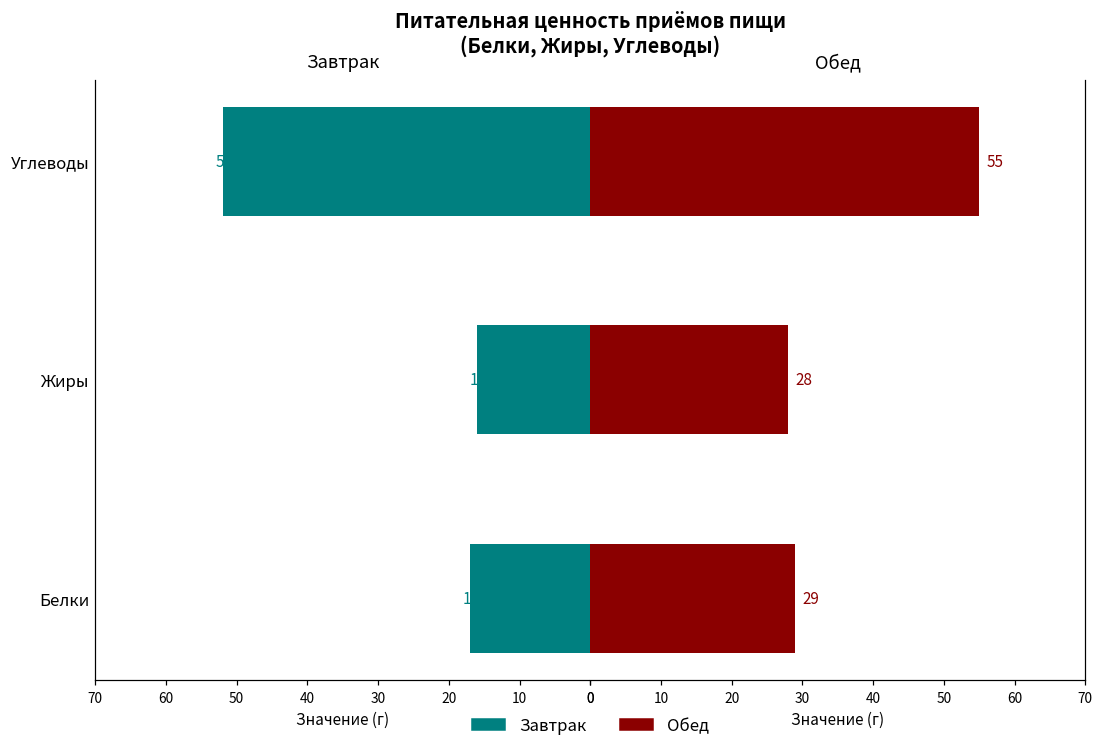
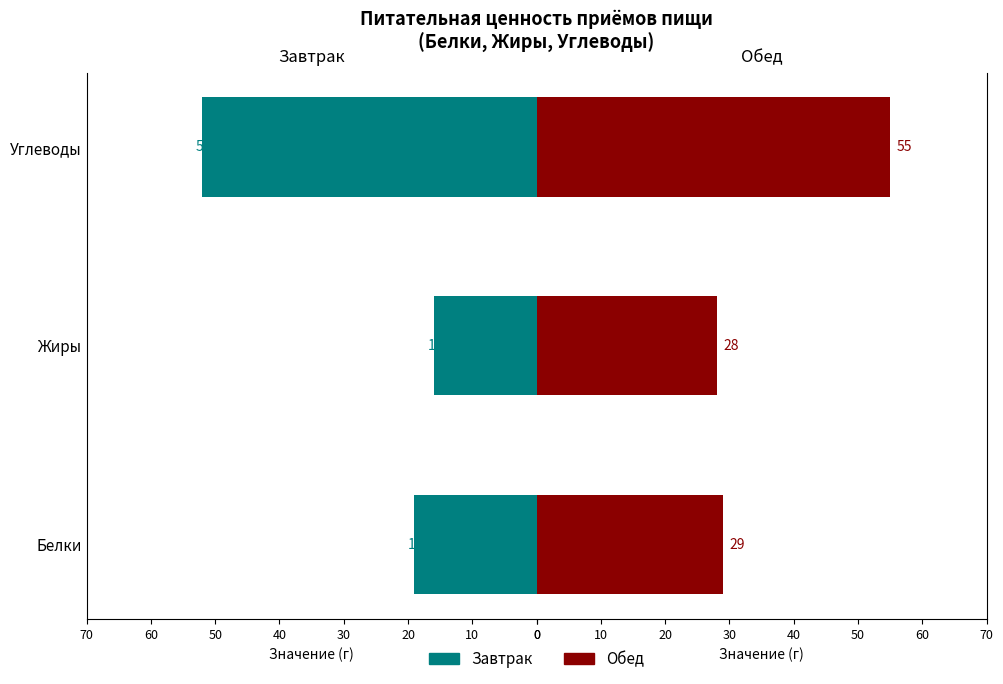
  {
    "Завтрак": {
      "Углеводы": 52,
      "Жиры": 16,
-     "Белки": 17
+     "Белки": 19
    }
  }
